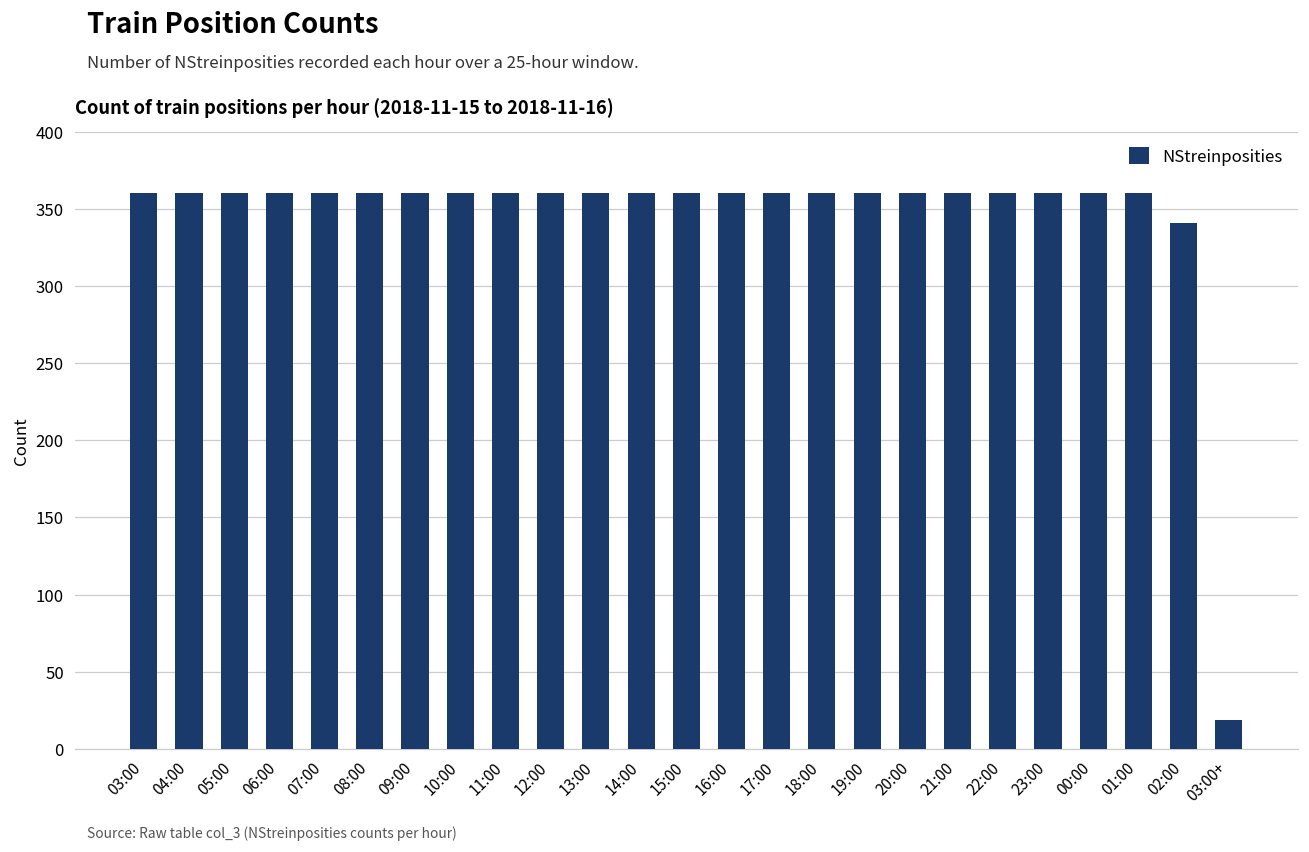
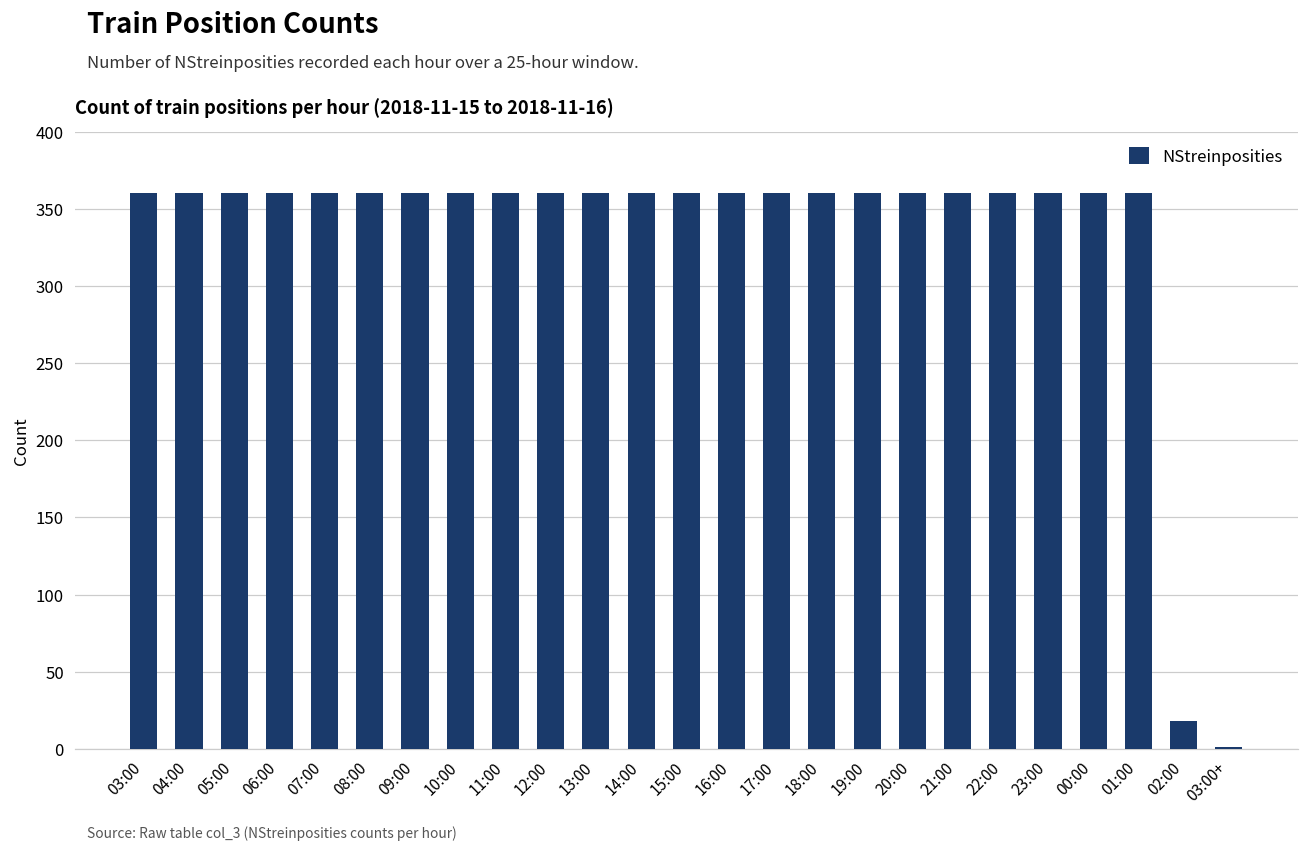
  {
    "03:00": 360,
    "04:00": 360,
    "05:00": 360,
    "06:00": 360,
    "07:00": 360,
    "08:00": 360,
    "09:00": 360,
    "10:00": 360,
    "11:00": 360,
    "12:00": 360,
    "13:00": 360,
    "14:00": 360,
    "15:00": 360,
    "16:00": 360,
    "17:00": 360,
    "18:00": 360,
    "19:00": 360,
    "20:00": 360,
    "21:00": 360,
    "22:00": 360,
    "23:00": 360,
    "00:00": 360,
    "01:00": 360,
-   "02:00": 341,
-   "03:00+": 19
+   "02:00": 18,
+   "03:00+": 1
  }
